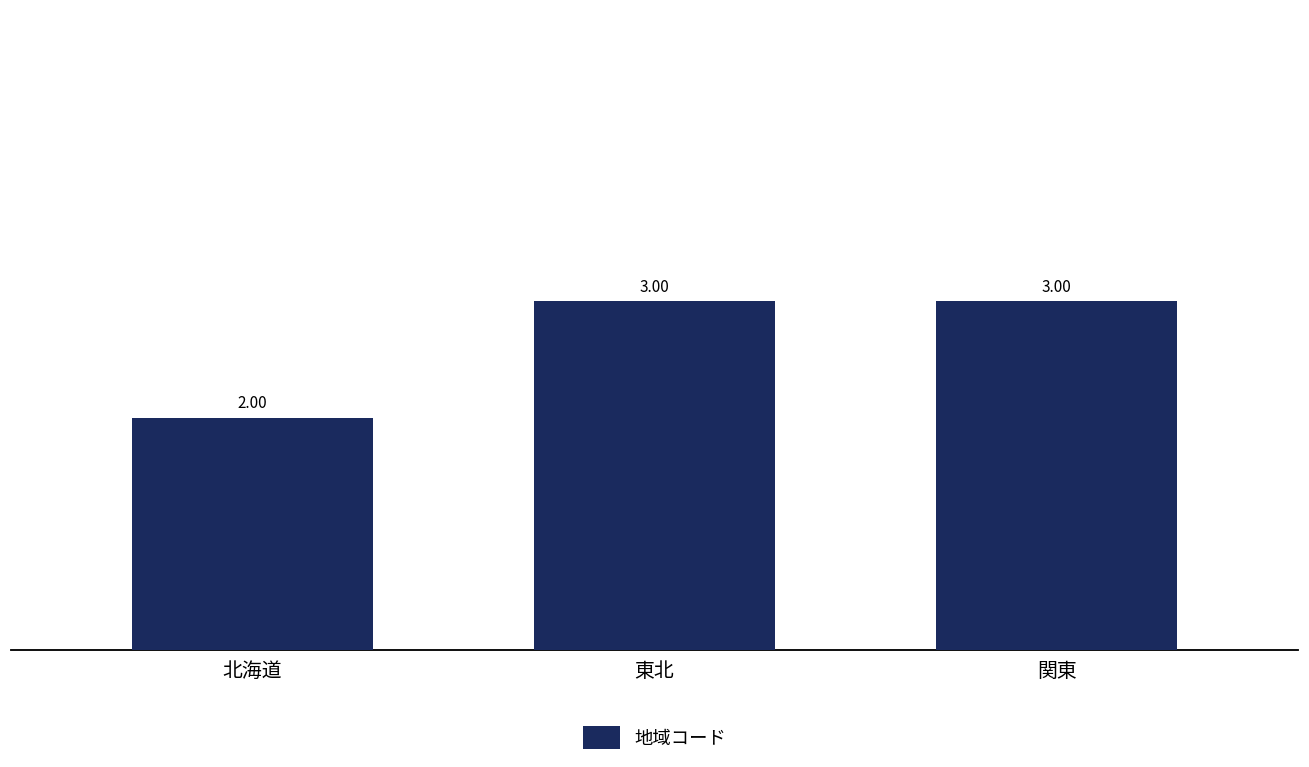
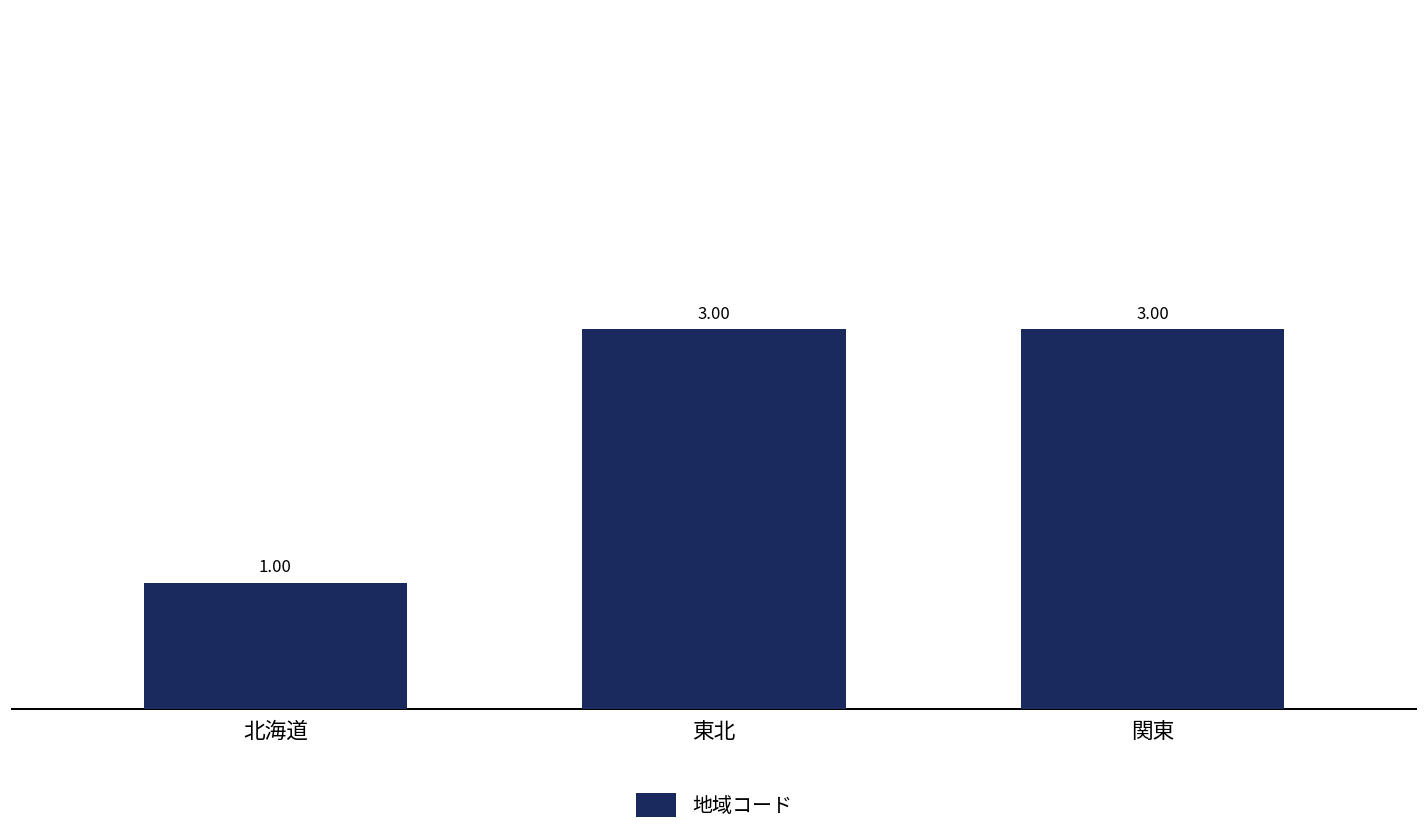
  {
-   "北海道": 2.00,
+   "北海道": 1.00,
    "東北": 3.00,
    "関東": 3.00
  }
